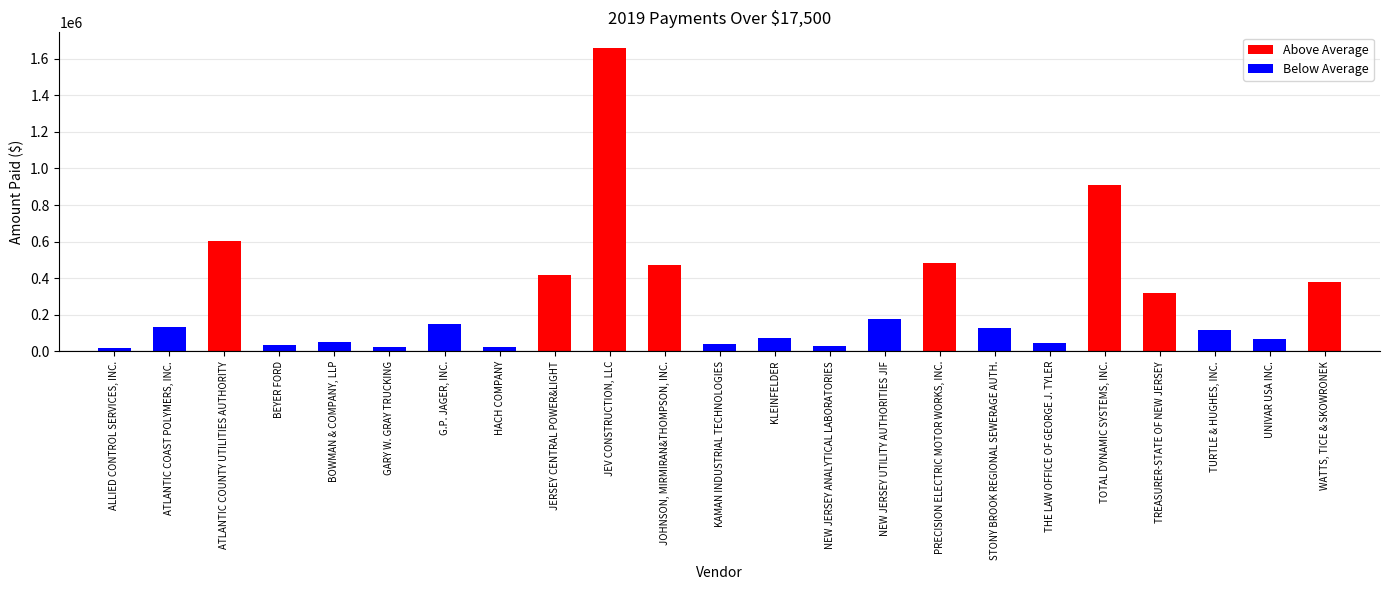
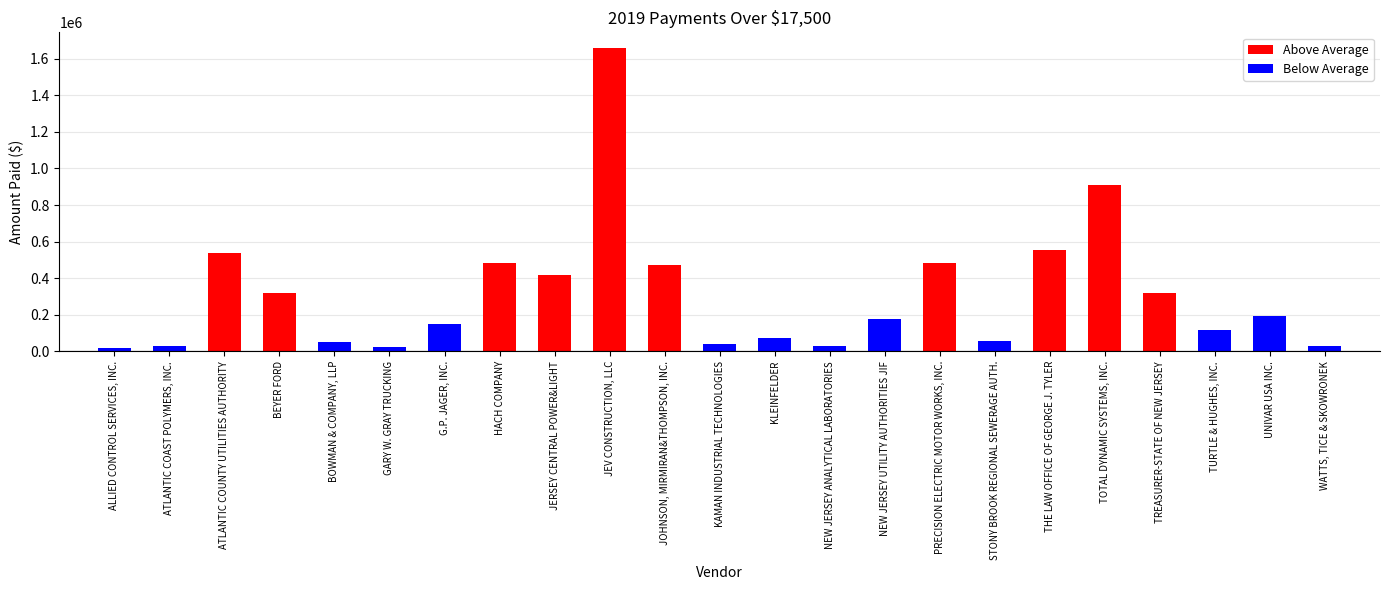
  {
    "ALLIED CONTROL SERVICES, INC.": 20000,
-   "ATLANTIC COAST POLYMERS, INC.": 130000,
-   "ATLANTIC COUNTY UTILITIES AUTHORITY": 600000,
-   "BEYER FORD": 40000,
+   "ATLANTIC COAST POLYMERS, INC.": 30000,
+   "ATLANTIC COUNTY UTILITIES AUTHORITY": 540000,
+   "BEYER FORD": 320000,
    "BOWMAN & COMPANY, LLP": 50000,
    "GARY W. GRAY TRUCKING": 20000,
    "G.P. JAGER, INC.": 150000,
-   "HACH COMPANY": 20000,
+   "HACH COMPANY": 480000,
    "JERSEY CENTRAL POWER&LIGHT": 420000,
    "JEV CONSTRUCTION, LLC": 1660000,
    "JOHNSON, MIRMIRAN&THOMPSON, INC.": 470000,
    "KAMAN INDUSTRIAL TECHNOLOGIES": 40000,
    "KLEINFELDER": 70000,
    "NEW JERSEY ANALYTICAL LABORATORIES": 30000,
    "NEW JERSEY UTILITY AUTHORITIES JIF": 180000,
    "PRECISION ELECTRIC MOTOR WORKS, INC.": 480000,
-   "STONY BROOK REGIONAL SEWERAGE AUTH.": 130000,
-   "THE LAW OFFICE OF GEORGE J. TYLER": 40000,
+   "STONY BROOK REGIONAL SEWERAGE AUTH.": 60000,
+   "THE LAW OFFICE OF GEORGE J. TYLER": 560000,
    "TOTAL DYNAMIC SYSTEMS, INC.": 910000,
    "TREASURER-STATE OF NEW JERSEY": 320000,
    "TURTLE & HUGHES, INC.": 120000,
-   "UNIVAR USA INC.": 70000,
-   "WATTS, TICE & SKOWRONEK": 380000
+   "UNIVAR USA INC.": 200000,
+   "WATTS, TICE & SKOWRONEK": 30000
  }
